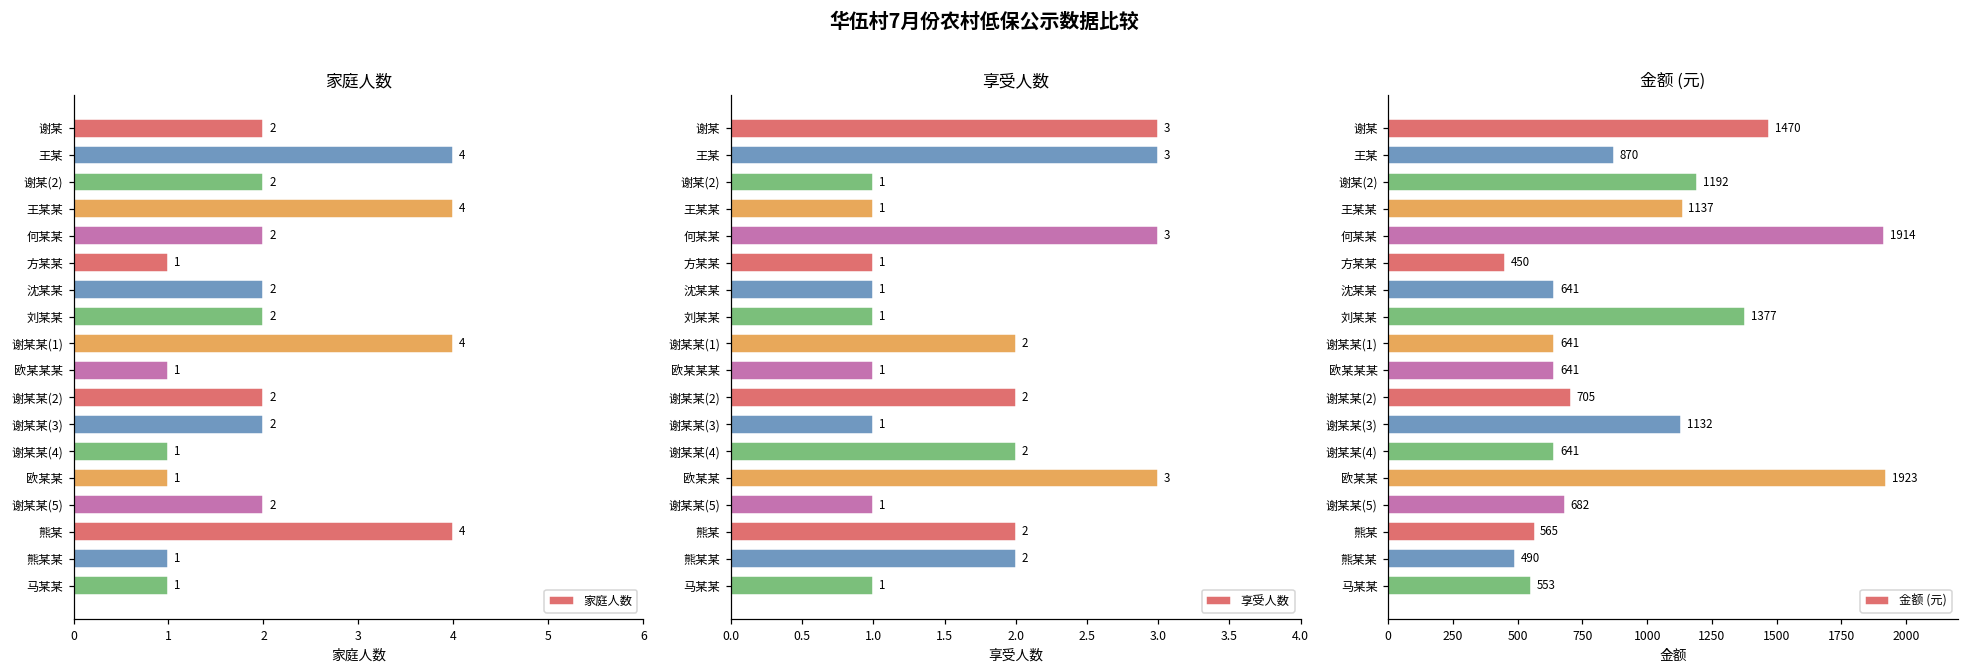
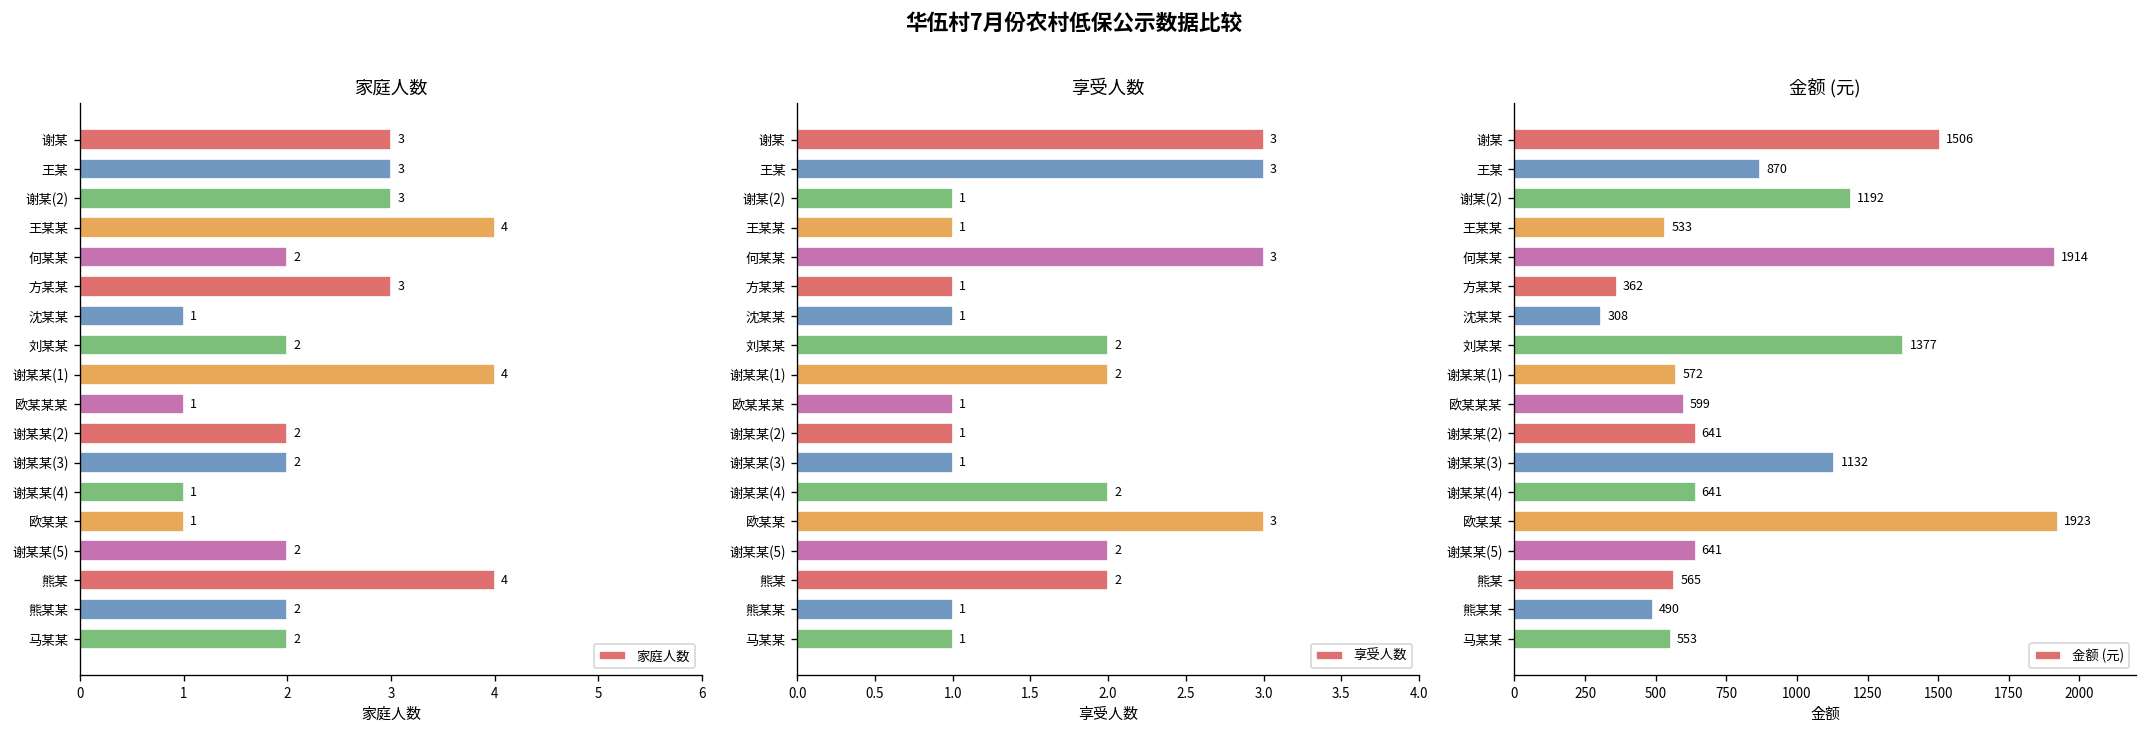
  {
    "家庭人数": {
-     "谢某": 2,
-     "王某": 4,
-     "谢某(2)": 2,
+     "谢某": 3,
+     "王某": 3,
+     "谢某(2)": 3,
      "王某某": 4,
      "何某某": 2,
-     "方某某": 1,
-     "沈某某": 2,
+     "方某某": 3,
+     "沈某某": 1,
      "刘某某": 2,
      "谢某某(1)": 4,
      "欧某某某": 1,
      "谢某某(2)": 2,
      "谢某某(3)": 2,
      "谢某某(4)": 1,
      "欧某某": 1,
      "谢某某(5)": 2,
      "熊某": 4,
-     "熊某某": 1,
-     "马某某": 1
+     "熊某某": 2,
+     "马某某": 2
    },
    "享受人数": {
      "谢某": 3,
      "王某": 3,
      "谢某(2)": 1,
      "王某某": 1,
      "何某某": 3,
      "方某某": 1,
      "沈某某": 1,
-     "刘某某": 1,
+     "刘某某": 2,
      "谢某某(1)": 2,
      "欧某某某": 1,
-     "谢某某(2)": 2,
+     "谢某某(2)": 1,
      "谢某某(3)": 1,
      "谢某某(4)": 2,
      "欧某某": 3,
-     "谢某某(5)": 1,
+     "谢某某(5)": 2,
      "熊某": 2,
-     "熊某某": 2,
+     "熊某某": 1,
      "马某某": 1
    },
    "金额 (元)": {
-     "谢某": 1470,
+     "谢某": 1506,
      "王某": 870,
      "谢某(2)": 1192,
-     "王某某": 1137,
+     "王某某": 533,
      "何某某": 1914,
-     "方某某": 450,
-     "沈某某": 641,
+     "方某某": 362,
+     "沈某某": 308,
      "刘某某": 1377,
-     "谢某某(1)": 641,
-     "欧某某某": 641,
-     "谢某某(2)": 705,
+     "谢某某(1)": 572,
+     "欧某某某": 599,
+     "谢某某(2)": 641,
      "谢某某(3)": 1132,
      "谢某某(4)": 641,
      "欧某某": 1923,
-     "谢某某(5)": 682,
+     "谢某某(5)": 641,
      "熊某": 565,
      "熊某某": 490,
      "马某某": 553
    }
  }
